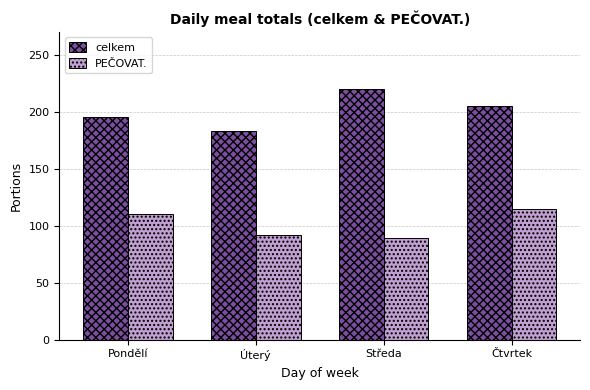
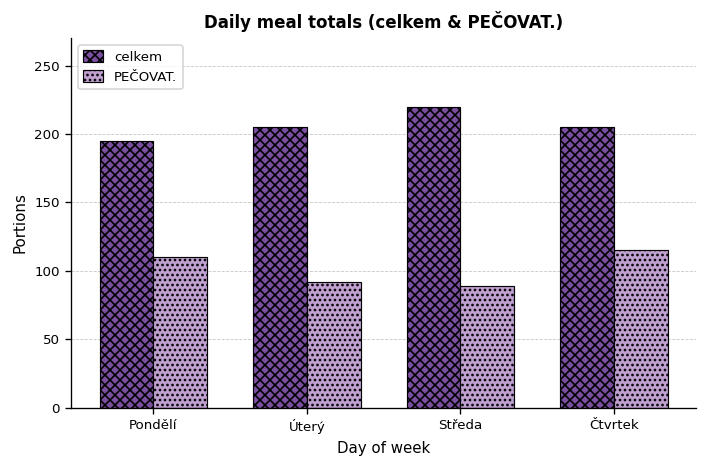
  {
    "celkem": {
      "Pondělí": 195,
-     "Úterý": 183,
+     "Úterý": 205,
      "Středa": 220,
      "Čtvrtek": 205
    },
    "PEČOVAT.": {
      "Pondělí": 110,
      "Úterý": 92,
      "Středa": 89,
      "Čtvrtek": 115
    }
  }
